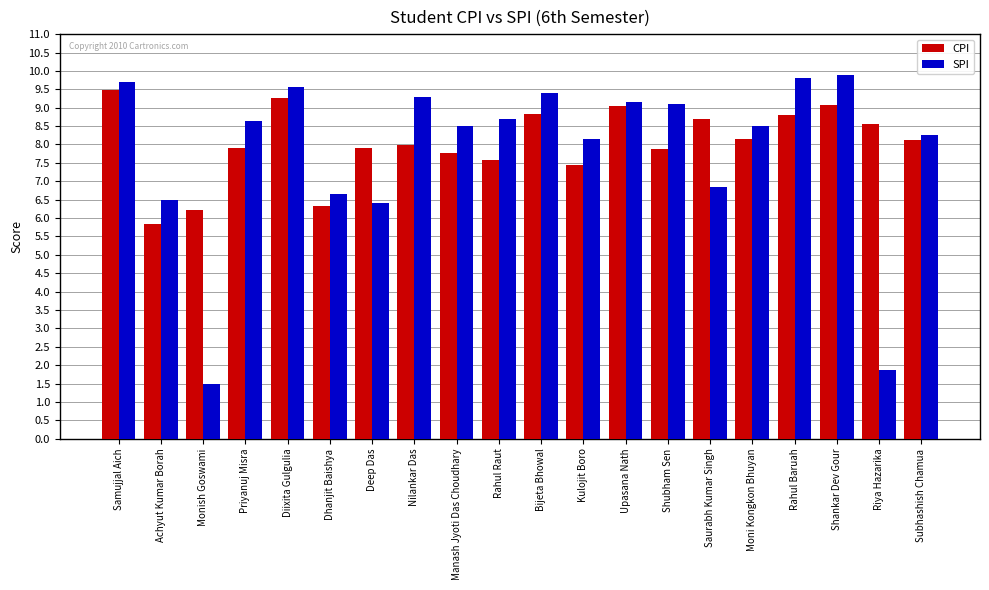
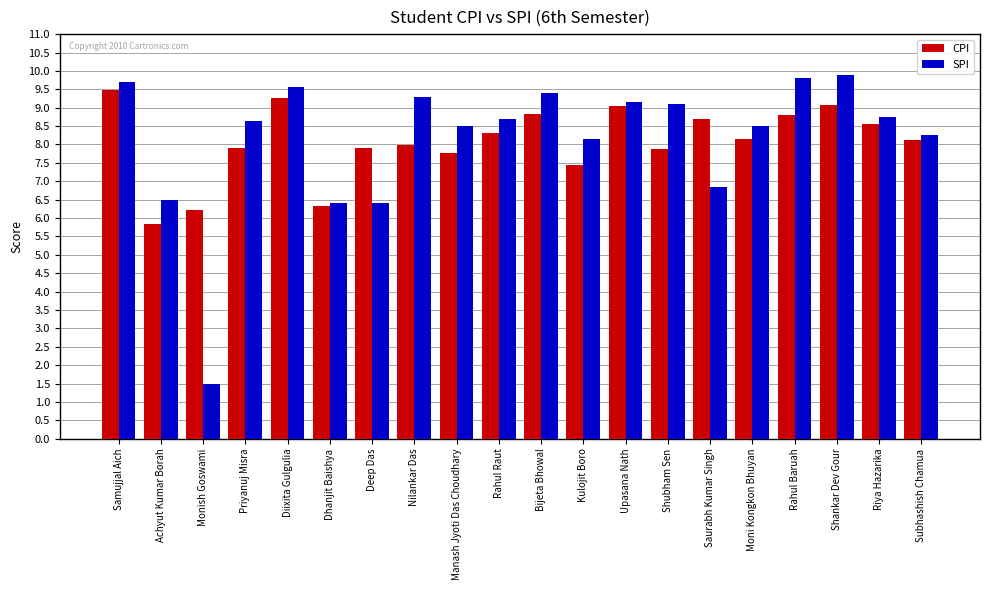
  {
    "CPI": {
      "Samujjal Aich": 9.5,
      "Achyut Kumar Borah": 5.8,
      "Monish Goswami": 6.2,
      "Priyanuj Misra": 7.9,
      "Diixita Gulgulia": 9.3,
      "Dhanjit Baishya": 6.3,
      "Deep Das": 7.9,
      "Nilankar Das": 8.0,
      "Manash Jyoti Das Choudhary": 7.8,
-     "Rahul Raut": 7.6,
+     "Rahul Raut": 8.3,
      "Bijeta Bhowal": 8.8,
      "Kulojit Boro": 7.5,
      "Upasana Nath": 9.1,
      "Shubham Sen": 7.9,
      "Saurabh Kumar Singh": 8.7,
      "Moni Kongkon Bhuyan": 8.2,
      "Rahul Baruah": 8.8,
      "Shankar Dev Gour": 9.1,
      "Riya Hazarika": 8.6,
      "Subhashish Chamua": 8.1
    },
    "SPI": {
      "Samujjal Aich": 9.7,
      "Achyut Kumar Borah": 6.5,
      "Monish Goswami": 1.5,
      "Priyanuj Misra": 8.7,
      "Diixita Gulgulia": 9.6,
-     "Dhanjit Baishya": 6.7,
+     "Dhanjit Baishya": 6.4,
      "Deep Das": 6.4,
      "Nilankar Das": 9.3,
      "Manash Jyoti Das Choudhary": 8.5,
      "Rahul Raut": 8.7,
      "Bijeta Bhowal": 9.4,
      "Kulojit Boro": 8.2,
      "Upasana Nath": 9.2,
      "Shubham Sen": 9.1,
      "Saurabh Kumar Singh": 6.9,
      "Moni Kongkon Bhuyan": 8.5,
      "Rahul Baruah": 9.8,
      "Shankar Dev Gour": 9.9,
-     "Riya Hazarika": 1.9,
+     "Riya Hazarika": 8.8,
      "Subhashish Chamua": 8.3
    }
  }
